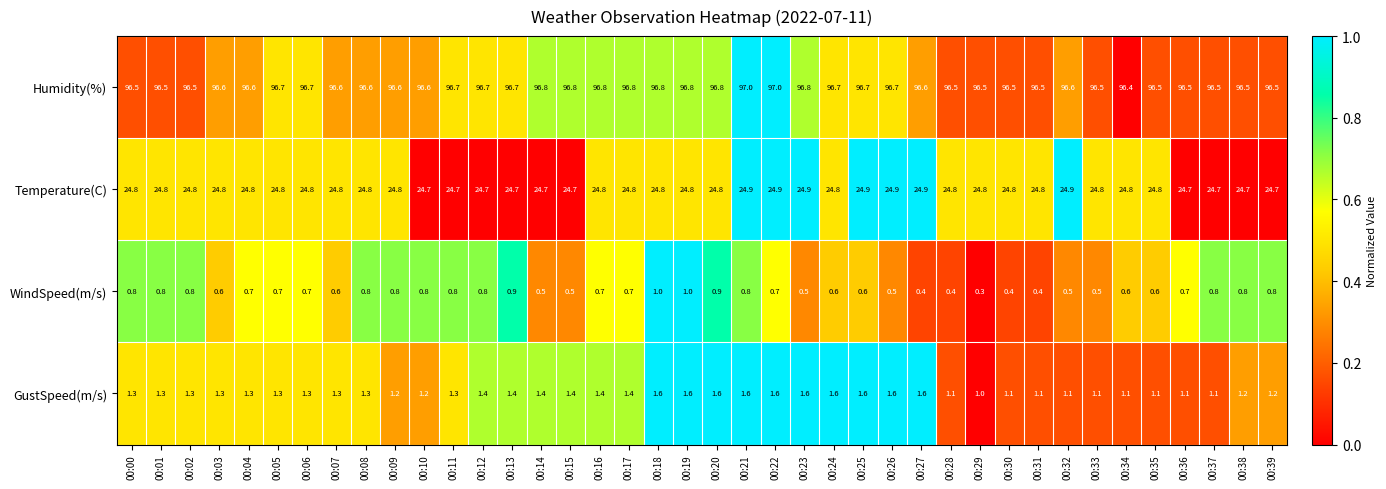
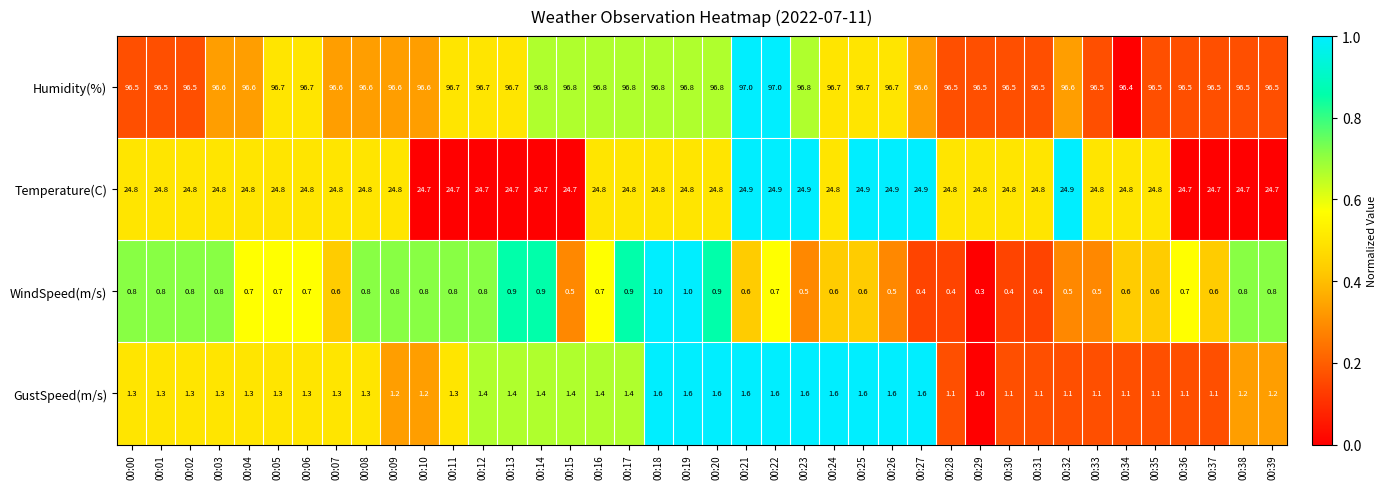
  {
    "Humidity(%)": {
      "00:00": 96.5,
      "00:01": 96.5,
      "00:02": 96.5,
      "00:03": 96.6,
      "00:04": 96.6,
      "00:05": 96.7,
      "00:06": 96.7,
      "00:07": 96.6,
      "00:08": 96.6,
      "00:09": 96.6,
      "00:10": 96.6,
      "00:11": 96.7,
      "00:12": 96.7,
      "00:13": 96.7,
      "00:14": 96.8,
      "00:15": 96.8,
      "00:16": 96.8,
      "00:17": 96.8,
      "00:18": 96.8,
      "00:19": 96.8,
      "00:20": 96.8,
      "00:21": 97.0,
      "00:22": 97.0,
      "00:23": 96.8,
      "00:24": 96.7,
      "00:25": 96.7,
      "00:26": 96.7,
      "00:27": 96.6,
      "00:28": 96.5,
      "00:29": 96.5,
      "00:30": 96.5,
      "00:31": 96.5,
      "00:32": 96.6,
      "00:33": 96.5,
      "00:34": 96.4,
      "00:35": 96.5,
      "00:36": 96.5,
      "00:37": 96.5,
      "00:38": 96.5,
      "00:39": 96.5
    },
    "Temperature(C)": {
      "00:00": 24.8,
      "00:01": 24.8,
      "00:02": 24.8,
      "00:03": 24.8,
      "00:04": 24.8,
      "00:05": 24.8,
      "00:06": 24.8,
      "00:07": 24.8,
      "00:08": 24.8,
      "00:09": 24.8,
      "00:10": 24.7,
      "00:11": 24.7,
      "00:12": 24.7,
      "00:13": 24.7,
      "00:14": 24.7,
      "00:15": 24.7,
      "00:16": 24.8,
      "00:17": 24.8,
      "00:18": 24.8,
      "00:19": 24.8,
      "00:20": 24.8,
      "00:21": 24.9,
      "00:22": 24.9,
      "00:23": 24.9,
      "00:24": 24.8,
      "00:25": 24.9,
      "00:26": 24.9,
      "00:27": 24.9,
      "00:28": 24.8,
      "00:29": 24.8,
      "00:30": 24.8,
      "00:31": 24.8,
      "00:32": 24.9,
      "00:33": 24.8,
      "00:34": 24.8,
      "00:35": 24.8,
      "00:36": 24.7,
      "00:37": 24.7,
      "00:38": 24.7,
      "00:39": 24.7
    },
    "WindSpeed(m/s)": {
      "00:00": 0.8,
      "00:01": 0.8,
      "00:02": 0.8,
-     "00:03": 0.6,
+     "00:03": 0.8,
      "00:04": 0.7,
      "00:05": 0.7,
      "00:06": 0.7,
      "00:07": 0.6,
      "00:08": 0.8,
      "00:09": 0.8,
      "00:10": 0.8,
      "00:11": 0.8,
      "00:12": 0.8,
      "00:13": 0.9,
-     "00:14": 0.5,
+     "00:14": 0.9,
      "00:15": 0.5,
      "00:16": 0.7,
-     "00:17": 0.7,
+     "00:17": 0.9,
      "00:18": 1.0,
      "00:19": 1.0,
      "00:20": 0.9,
-     "00:21": 0.8,
+     "00:21": 0.6,
      "00:22": 0.7,
      "00:23": 0.5,
      "00:24": 0.6,
      "00:25": 0.6,
      "00:26": 0.5,
      "00:27": 0.4,
      "00:28": 0.4,
      "00:29": 0.3,
      "00:30": 0.4,
      "00:31": 0.4,
      "00:32": 0.5,
      "00:33": 0.5,
      "00:34": 0.6,
      "00:35": 0.6,
      "00:36": 0.7,
-     "00:37": 0.8,
+     "00:37": 0.6,
      "00:38": 0.8,
      "00:39": 0.8
    },
    "GustSpeed(m/s)": {
      "00:00": 1.3,
      "00:01": 1.3,
      "00:02": 1.3,
      "00:03": 1.3,
      "00:04": 1.3,
      "00:05": 1.3,
      "00:06": 1.3,
      "00:07": 1.3,
      "00:08": 1.3,
      "00:09": 1.2,
      "00:10": 1.2,
      "00:11": 1.3,
      "00:12": 1.4,
      "00:13": 1.4,
      "00:14": 1.4,
      "00:15": 1.4,
      "00:16": 1.4,
      "00:17": 1.4,
      "00:18": 1.6,
      "00:19": 1.6,
      "00:20": 1.6,
      "00:21": 1.6,
      "00:22": 1.6,
      "00:23": 1.6,
      "00:24": 1.6,
      "00:25": 1.6,
      "00:26": 1.6,
      "00:27": 1.6,
      "00:28": 1.1,
      "00:29": 1.0,
      "00:30": 1.1,
      "00:31": 1.1,
      "00:32": 1.1,
      "00:33": 1.1,
      "00:34": 1.1,
      "00:35": 1.1,
      "00:36": 1.1,
      "00:37": 1.1,
      "00:38": 1.2,
      "00:39": 1.2
    }
  }
